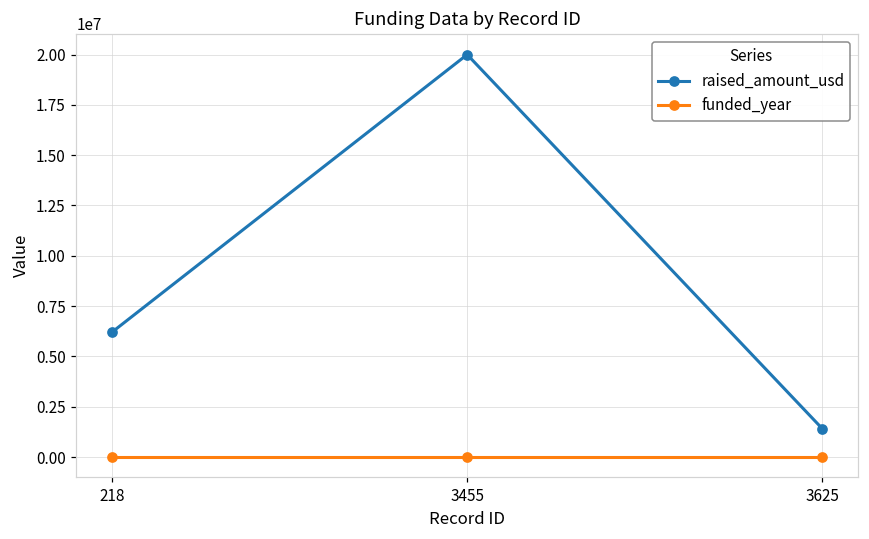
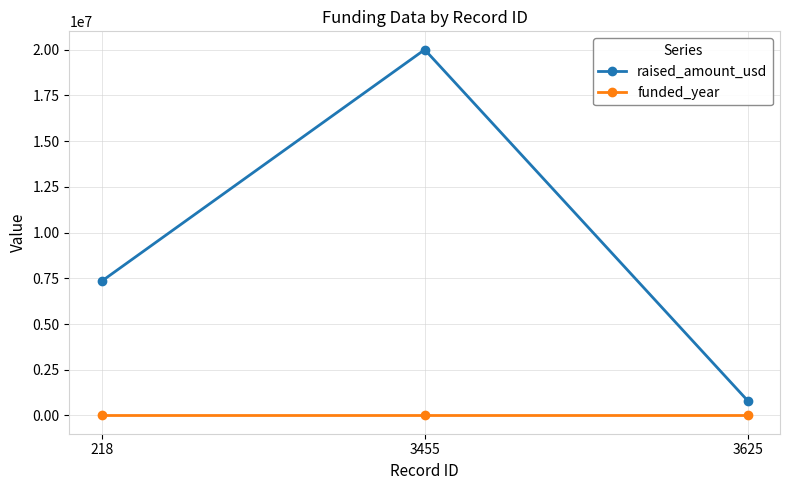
  {
    "raised_amount_usd": {
-     "218": 6200000,
+     "218": 7300000,
      "3455": 20000000,
-     "3625": 1400000
+     "3625": 800000
    },
    "funded_year": {
      "218": 0,
      "3455": 0,
      "3625": 0
    }
  }
